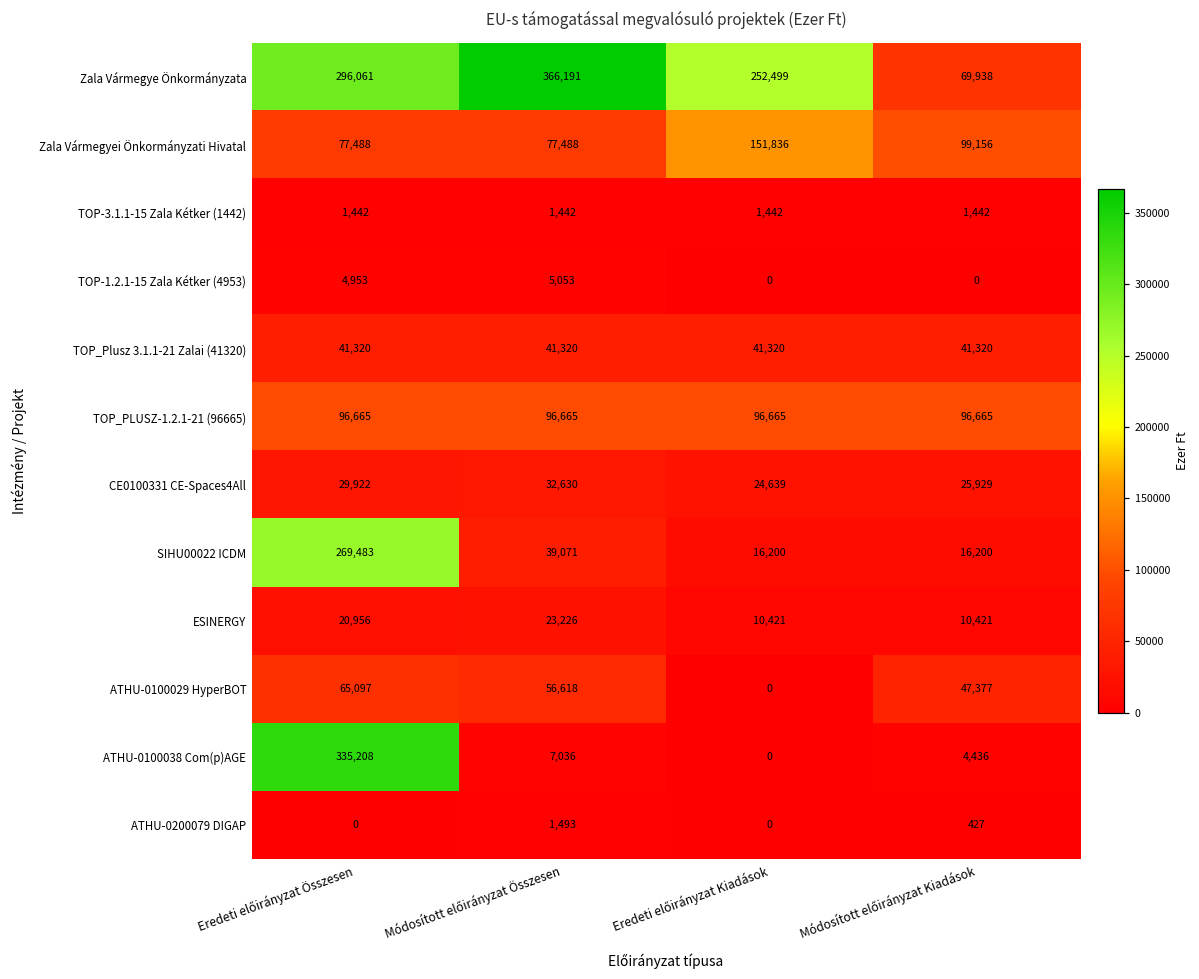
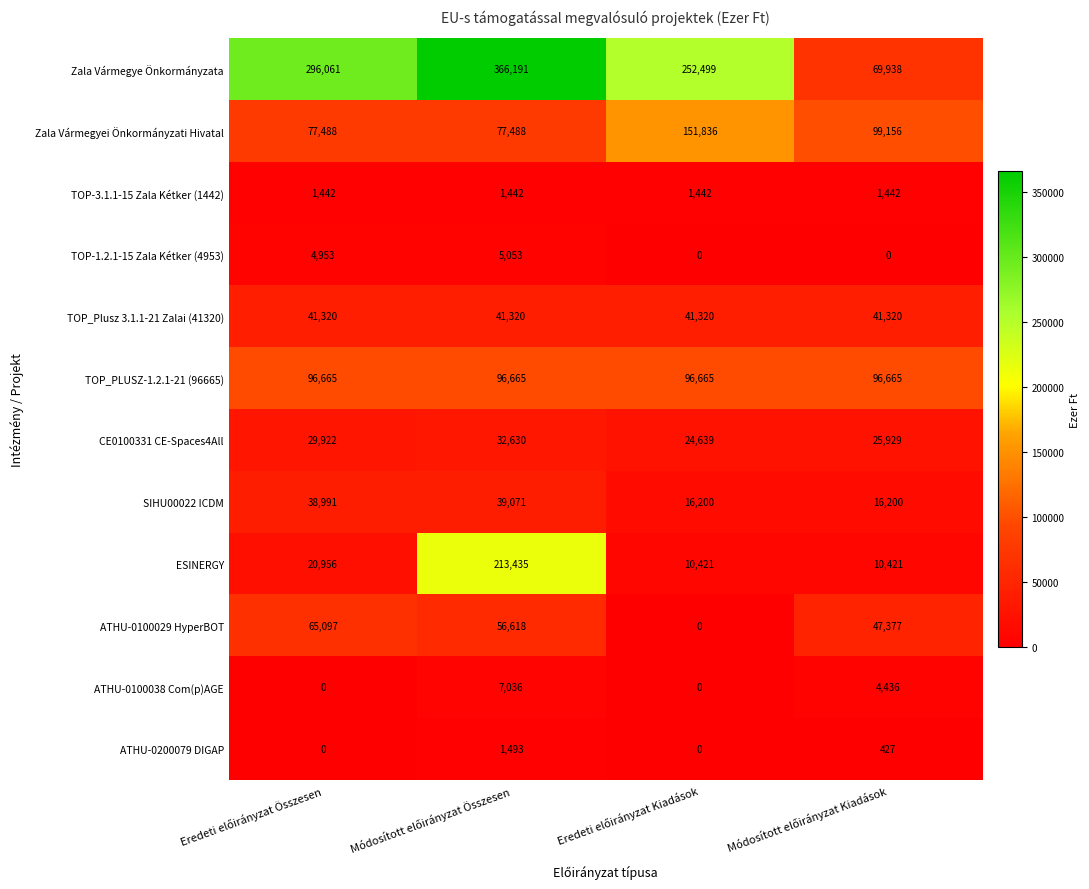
  {
    "Zala Vármegye Önkormányzata": {
      "Eredeti előirányzat Összesen": "296,061",
      "Módosított előirányzat Összesen": "366,191",
      "Eredeti előirányzat Kiadások": "252,499",
      "Módosított előirányzat Kiadások": "69,938"
    },
    "Zala Vármegyei Önkormányzati Hivatal": {
      "Eredeti előirányzat Összesen": "77,488",
      "Módosított előirányzat Összesen": "77,488",
      "Eredeti előirányzat Kiadások": "151,836",
      "Módosított előirányzat Kiadások": "99,156"
    },
    "TOP-3.1.1-15 Zala Kétker (1442)": {
      "Eredeti előirányzat Összesen": "1,442",
      "Módosított előirányzat Összesen": "1,442",
      "Eredeti előirányzat Kiadások": "1,442",
      "Módosított előirányzat Kiadások": "1,442"
    },
    "TOP-1.2.1-15 Zala Kétker (4953)": {
      "Eredeti előirányzat Összesen": "4,953",
      "Módosított előirányzat Összesen": "5,053",
      "Eredeti előirányzat Kiadások": "0",
      "Módosított előirányzat Kiadások": "0"
    },
    "TOP_Plusz 3.1.1-21 Zalai (41320)": {
      "Eredeti előirányzat Összesen": "41,320",
      "Módosított előirányzat Összesen": "41,320",
      "Eredeti előirányzat Kiadások": "41,320",
      "Módosított előirányzat Kiadások": "41,320"
    },
    "TOP_PLUSZ-1.2.1-21 (96665)": {
      "Eredeti előirányzat Összesen": "96,665",
      "Módosított előirányzat Összesen": "96,665",
      "Eredeti előirányzat Kiadások": "96,665",
      "Módosított előirányzat Kiadások": "96,665"
    },
    "CE0100331 CE-Spaces4All": {
      "Eredeti előirányzat Összesen": "29,922",
      "Módosított előirányzat Összesen": "32,630",
      "Eredeti előirányzat Kiadások": "24,639",
      "Módosított előirányzat Kiadások": "25,929"
    },
    "SIHU00022 ICDM": {
-     "Eredeti előirányzat Összesen": "269,483",
+     "Eredeti előirányzat Összesen": "38,991",
      "Módosított előirányzat Összesen": "39,071",
      "Eredeti előirányzat Kiadások": "16,200",
      "Módosított előirányzat Kiadások": "16,200"
    },
    "ESINERGY": {
      "Eredeti előirányzat Összesen": "20,956",
-     "Módosított előirányzat Összesen": "23,226",
+     "Módosított előirányzat Összesen": "213,435",
      "Eredeti előirányzat Kiadások": "10,421",
      "Módosított előirányzat Kiadások": "10,421"
    },
    "ATHU-0100029 HyperBOT": {
      "Eredeti előirányzat Összesen": "65,097",
      "Módosított előirányzat Összesen": "56,618",
      "Eredeti előirányzat Kiadások": "0",
      "Módosított előirányzat Kiadások": "47,377"
    },
    "ATHU-0100038 Com(p)AGE": {
-     "Eredeti előirányzat Összesen": "335,208",
+     "Eredeti előirányzat Összesen": "0",
      "Módosított előirányzat Összesen": "7,036",
      "Eredeti előirányzat Kiadások": "0",
      "Módosított előirányzat Kiadások": "4,436"
    },
    "ATHU-0200079 DIGAP": {
      "Eredeti előirányzat Összesen": "0",
      "Módosított előirányzat Összesen": "1,493",
      "Eredeti előirányzat Kiadások": "0",
      "Módosított előirányzat Kiadások": "427"
    }
  }
